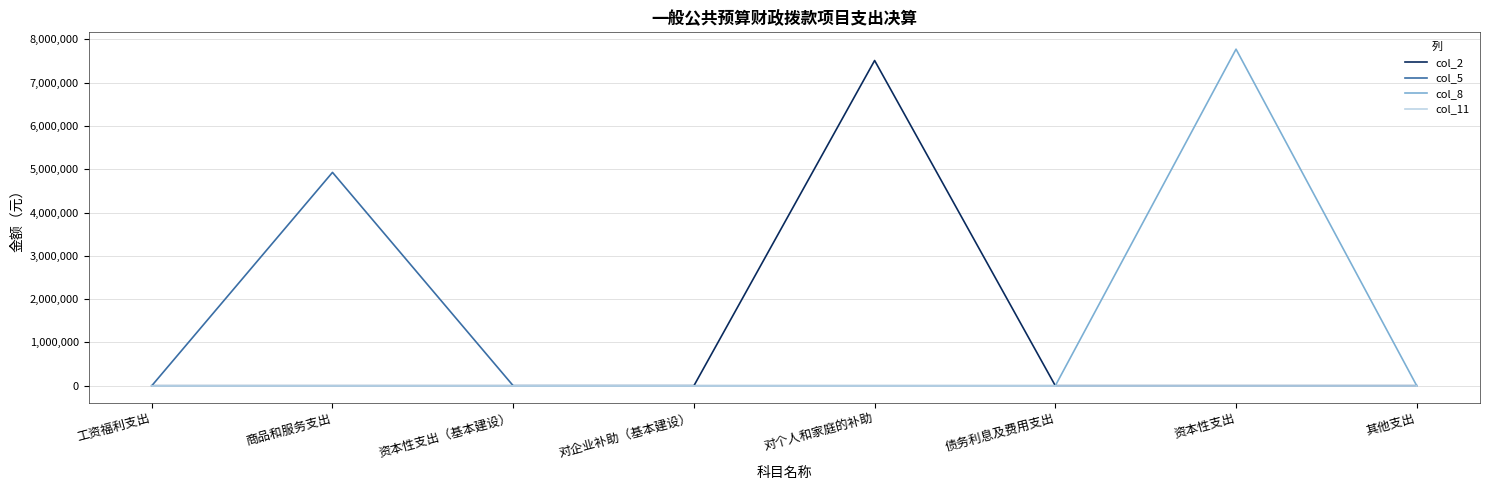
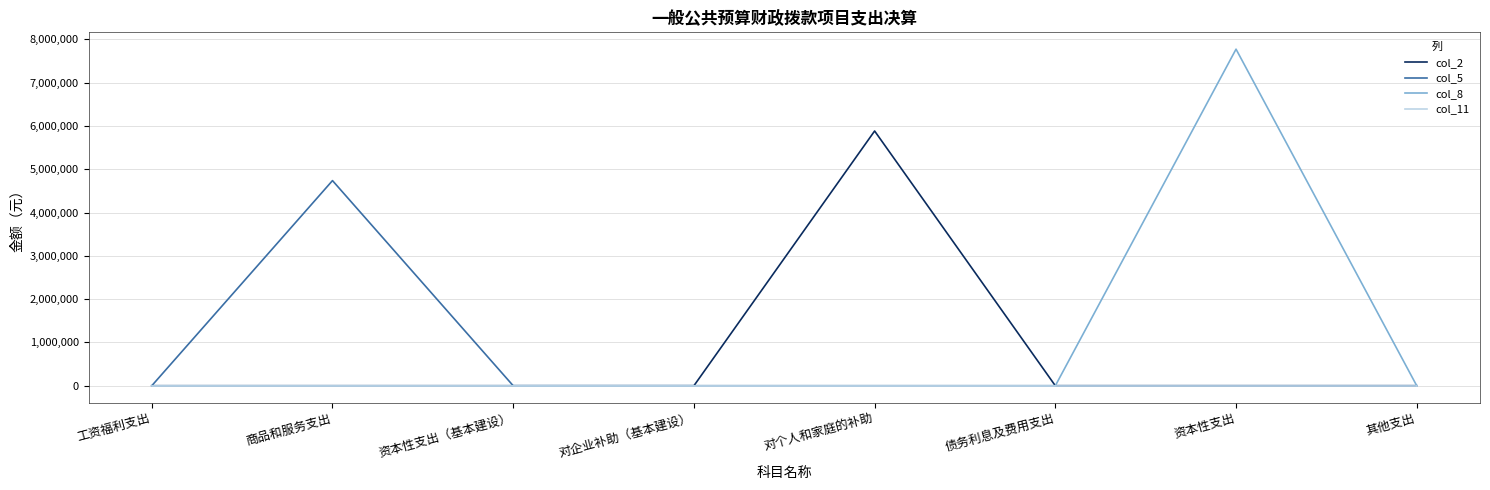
  {
    "col_2": {
-     "对个人和家庭的补助": "7,500,000"
+     "对个人和家庭的补助": "5,900,000"
    },
    "col_5": {
-     "商品和服务支出": "4,900,000"
+     "商品和服务支出": "4,700,000"
    },
    "col_8": {
      "资本性支出": "7,800,000"
    }
  }
